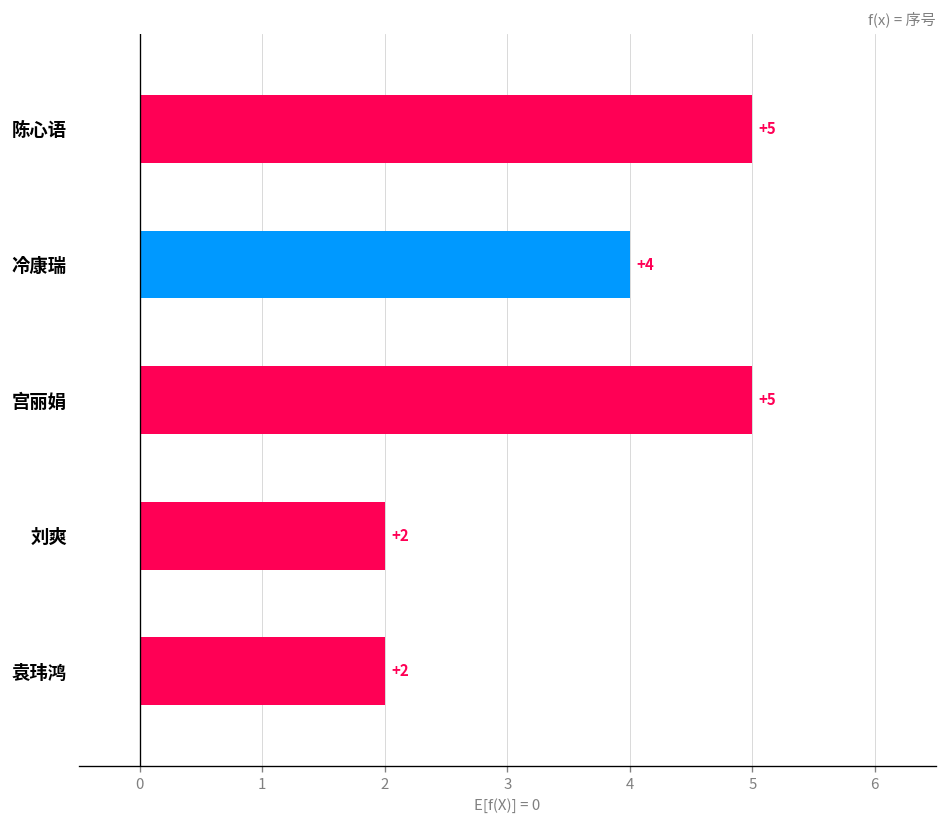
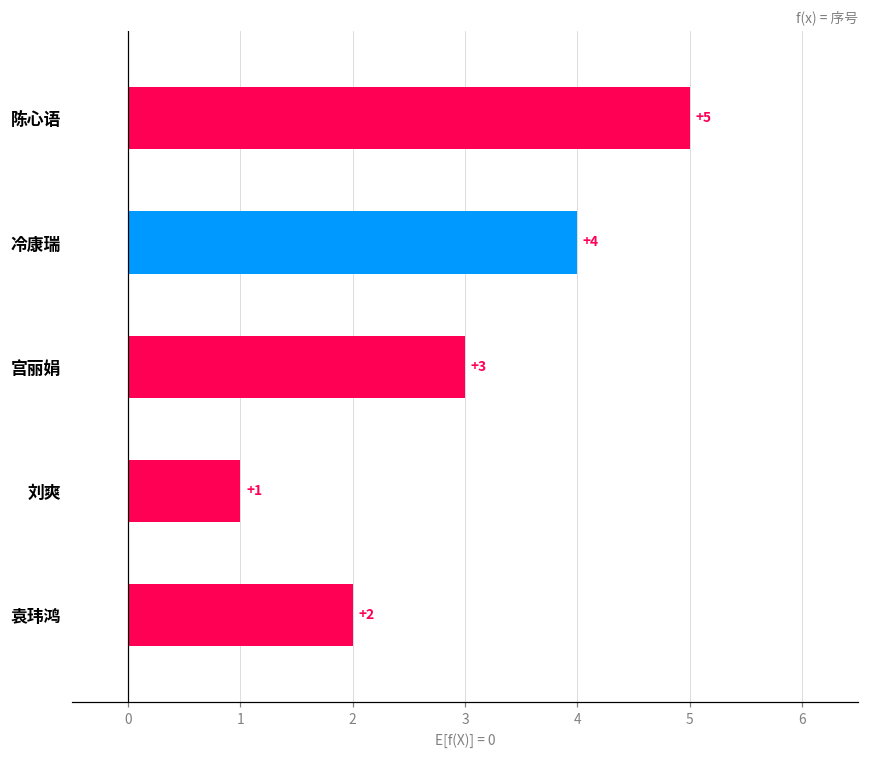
  {
    "陈心语": "+5",
    "冷康瑞": "+4",
-   "宫丽娟": "+5",
-   "刘爽": "+2",
+   "宫丽娟": "+3",
+   "刘爽": "+1",
    "袁玮鸿": "+2"
  }
